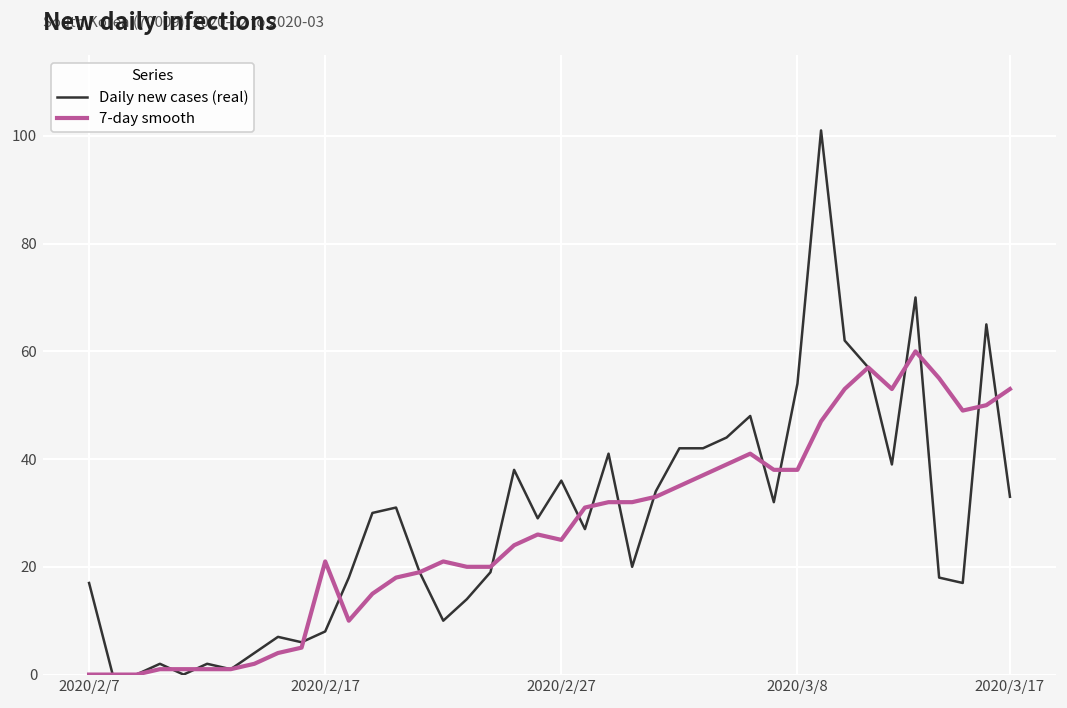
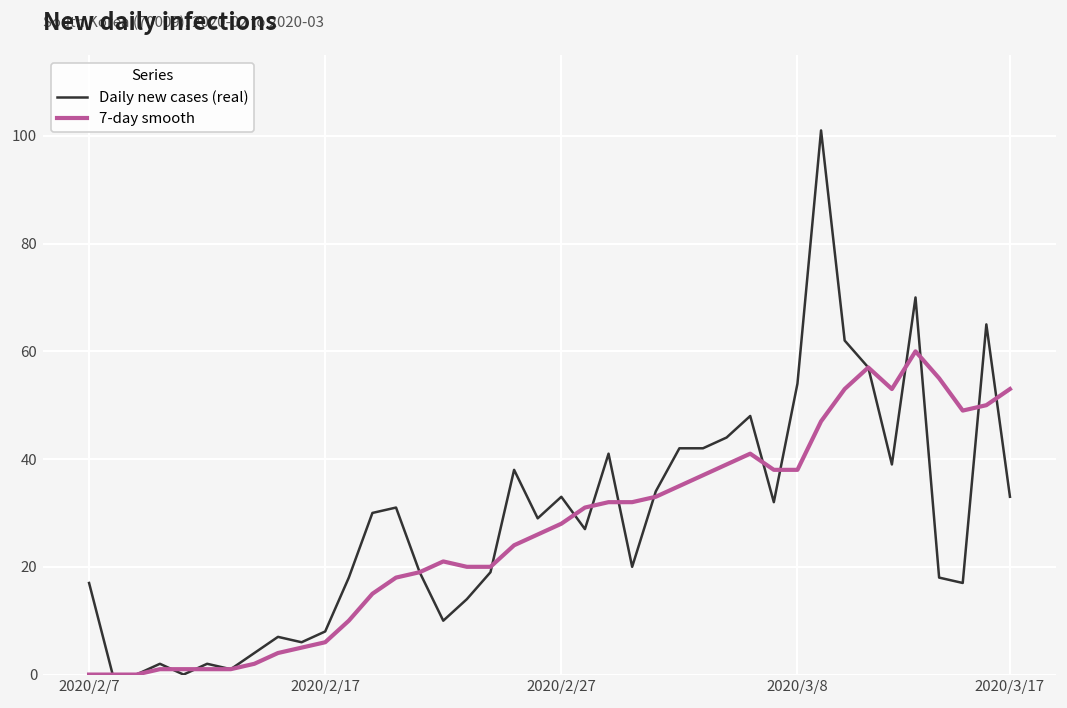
  {
    "Daily new cases (real)": {
      "2020/2/7": 17,
      "2020/2/17": 8,
-     "2020/2/27": 36,
+     "2020/2/27": 33,
      "2020/3/8": 54,
      "2020/3/17": 33
    },
    "7-day smooth": {
      "2020/2/7": 0,
-     "2020/2/17": 21,
-     "2020/2/27": 25,
+     "2020/2/17": 6,
+     "2020/2/27": 28,
      "2020/3/8": 38,
      "2020/3/17": 53
    }
  }
